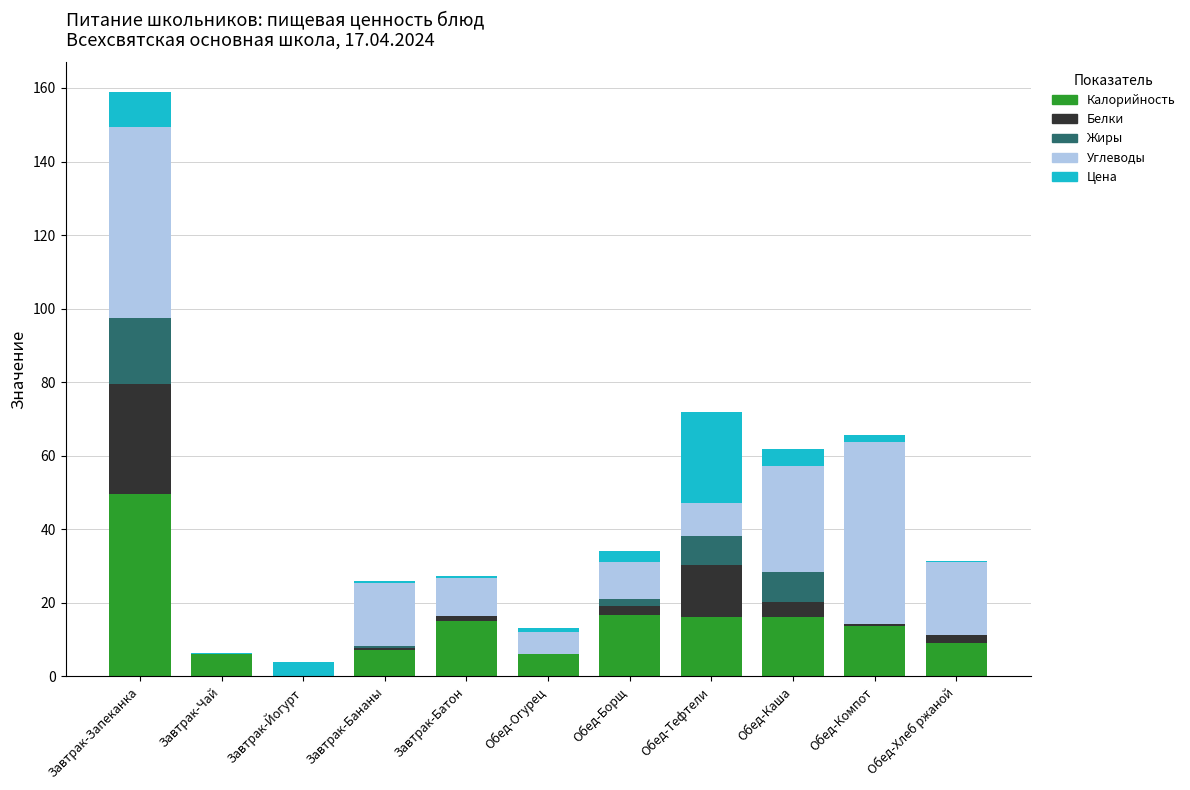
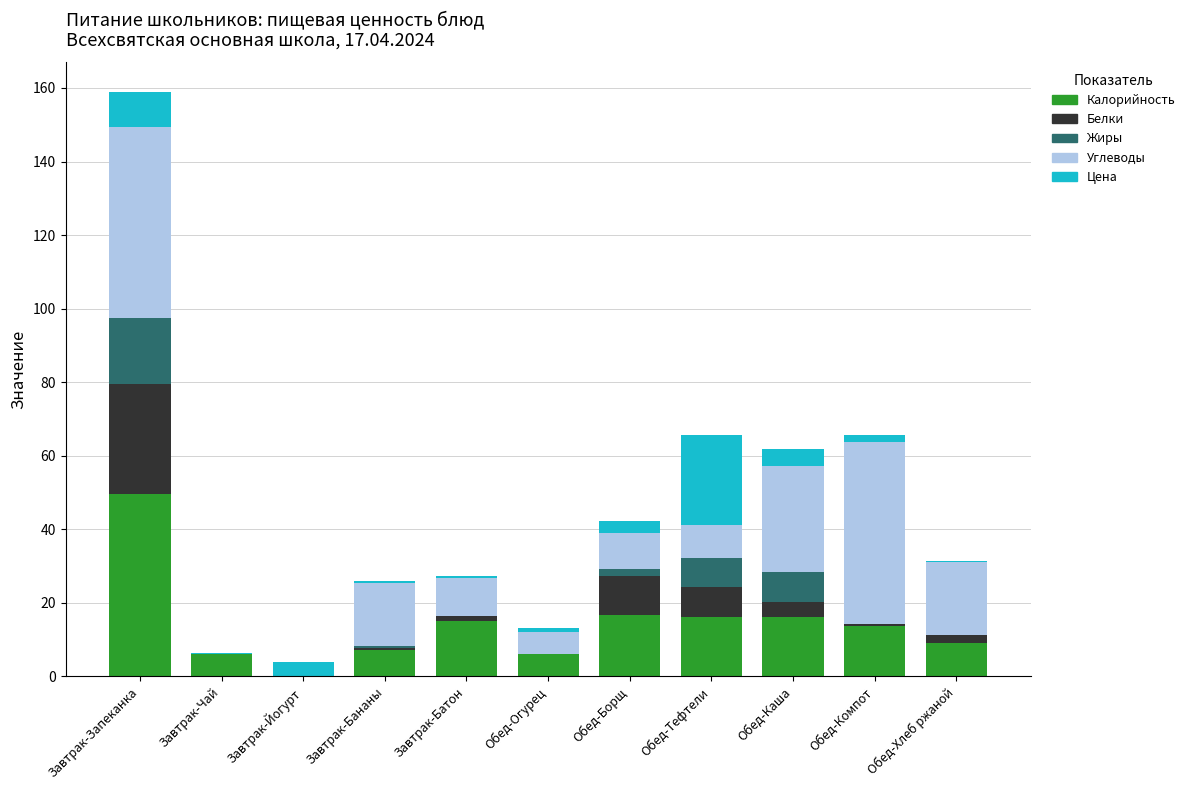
  {
    "Калорийность": {
      "Завтрак-Запеканка": 50,
      "Завтрак-Чай": 6,
      "Завтрак-Йогурт": 0,
      "Завтрак-Бананы": 7,
      "Завтрак-Батон": 15,
      "Обед-Огурец": 6,
      "Обед-Борщ": 17,
      "Обед-Тефтели": 16,
      "Обед-Каша": 16,
      "Обед-Компот": 14,
      "Обед-Хлеб ржаной": 9
    },
    "Белки": {
      "Завтрак-Запеканка": 30,
      "Завтрак-Чай": 0,
      "Завтрак-Йогурт": 0,
      "Завтрак-Батон": 2,
      "Обед-Огурец": 0,
-     "Обед-Борщ": 2,
-     "Обед-Тефтели": 14,
+     "Обед-Борщ": 10,
+     "Обед-Тефтели": 8,
      "Обед-Каша": 4,
      "Обед-Хлеб ржаной": 2
    },
    "Жиры": {
      "Завтрак-Запеканка": 18,
      "Завтрак-Чай": 0,
      "Завтрак-Йогурт": 0,
      "Завтрак-Батон": 0,
      "Обед-Огурец": 0,
      "Обед-Борщ": 2,
      "Обед-Тефтели": 8,
      "Обед-Каша": 8,
      "Обед-Компот": 0,
      "Обед-Хлеб ржаной": 0
    },
    "Углеводы": {
      "Завтрак-Запеканка": 52,
      "Завтрак-Чай": 0,
      "Завтрак-Йогурт": 0,
      "Завтрак-Бананы": 17,
      "Завтрак-Батон": 10,
      "Обед-Огурец": 6,
      "Обед-Борщ": 10,
      "Обед-Тефтели": 9,
      "Обед-Каша": 29,
      "Обед-Компот": 50,
      "Обед-Хлеб ржаной": 20
    },
    "Цена": {
      "Завтрак-Запеканка": 10,
      "Завтрак-Йогурт": 4,
      "Обед-Огурец": 1,
      "Обед-Борщ": 3,
      "Обед-Тефтели": 24,
      "Обед-Каша": 5,
      "Обед-Компот": 2
    }
  }
